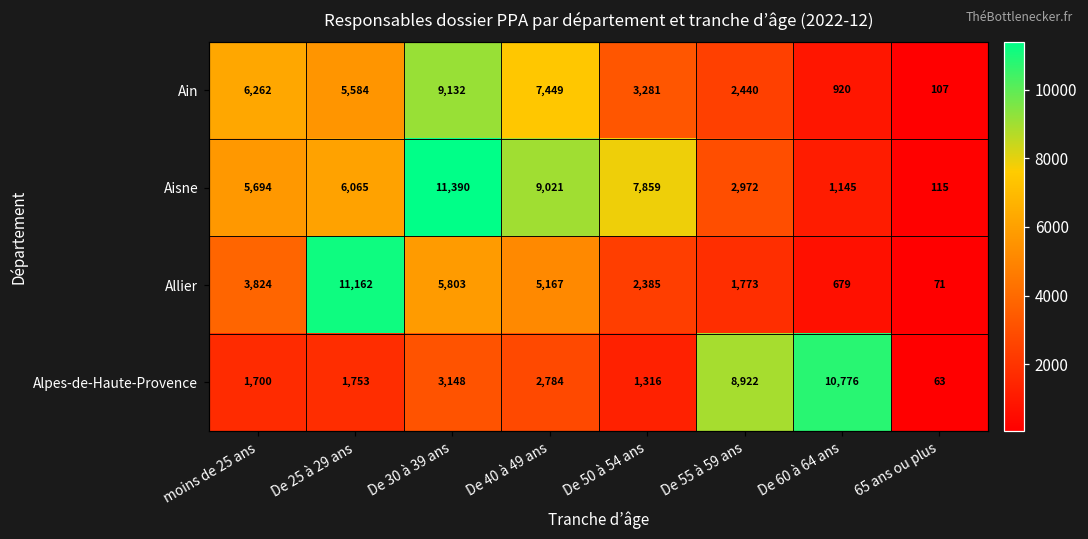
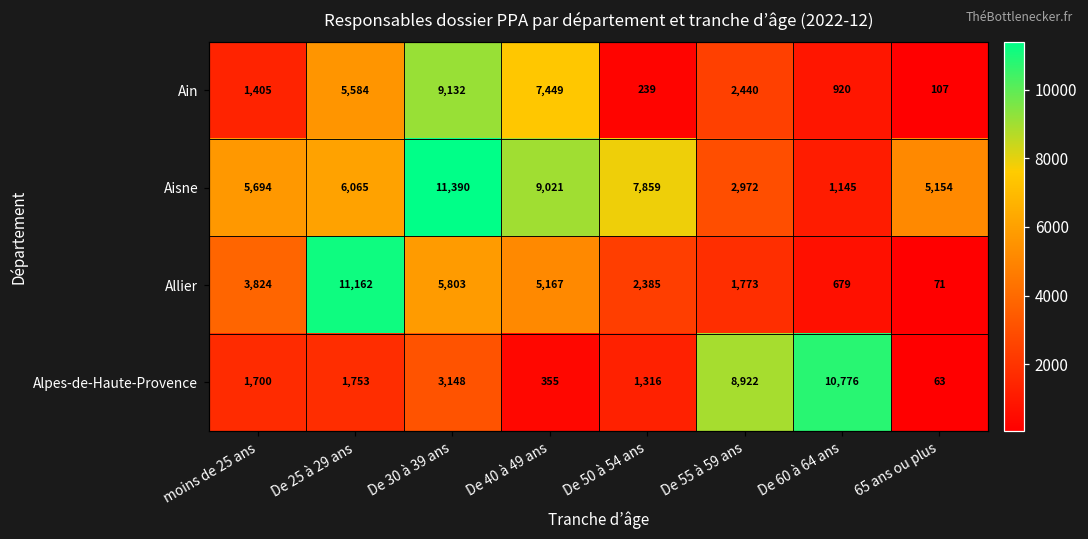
  {
    "Ain": {
-     "moins de 25 ans": "6,262",
+     "moins de 25 ans": "1,405",
      "De 25 à 29 ans": "5,584",
      "De 30 à 39 ans": "9,132",
      "De 40 à 49 ans": "7,449",
-     "De 50 à 54 ans": "3,281",
+     "De 50 à 54 ans": "239",
      "De 55 à 59 ans": "2,440",
      "De 60 à 64 ans": "920",
      "65 ans ou plus": "107"
    },
    "Aisne": {
      "moins de 25 ans": "5,694",
      "De 25 à 29 ans": "6,065",
      "De 30 à 39 ans": "11,390",
      "De 40 à 49 ans": "9,021",
      "De 50 à 54 ans": "7,859",
      "De 55 à 59 ans": "2,972",
      "De 60 à 64 ans": "1,145",
-     "65 ans ou plus": "115"
+     "65 ans ou plus": "5,154"
    },
    "Allier": {
      "moins de 25 ans": "3,824",
      "De 25 à 29 ans": "11,162",
      "De 30 à 39 ans": "5,803",
      "De 40 à 49 ans": "5,167",
      "De 50 à 54 ans": "2,385",
      "De 55 à 59 ans": "1,773",
      "De 60 à 64 ans": "679",
      "65 ans ou plus": "71"
    },
    "Alpes-de-Haute-Provence": {
      "moins de 25 ans": "1,700",
      "De 25 à 29 ans": "1,753",
      "De 30 à 39 ans": "3,148",
-     "De 40 à 49 ans": "2,784",
+     "De 40 à 49 ans": "355",
      "De 50 à 54 ans": "1,316",
      "De 55 à 59 ans": "8,922",
      "De 60 à 64 ans": "10,776",
      "65 ans ou plus": "63"
    }
  }
